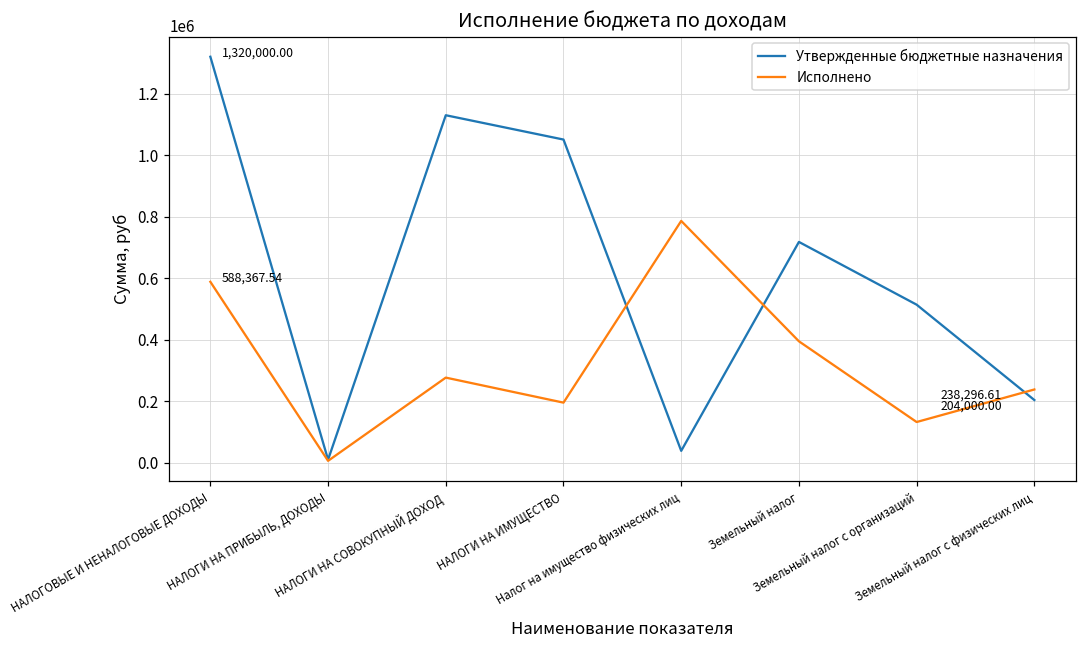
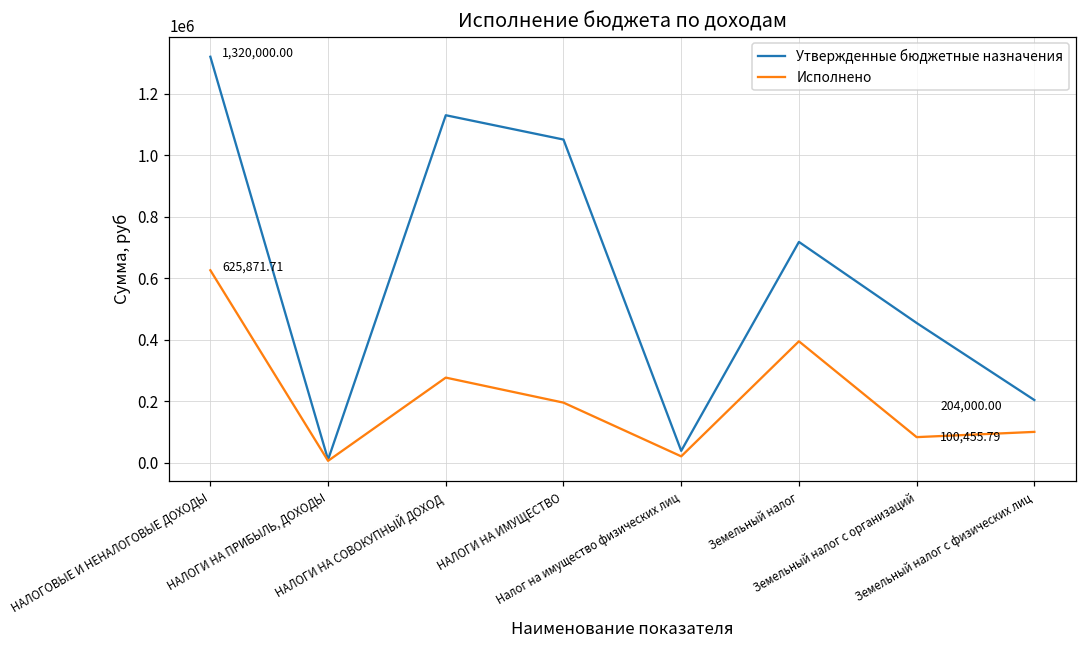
  {
    "Утвержденные бюджетные назначения": {
      "НАЛОГИ НА СОВОКУПНЫЙ ДОХОД": "1130000",
      "НАЛОГИ НА ИМУЩЕСТВО": "1050000",
      "Налог на имущество физических лиц": "40000",
      "Земельный налог": "720000",
-     "Земельный налог с организаций": "510000",
+     "Земельный налог с организаций": "450000",
      "Земельный налог с физических лиц": "200000"
    },
    "Исполнено": {
-     "НАЛОГОВЫЕ И НЕНАЛОГОВЫЕ ДОХОДЫ": "588,367.54",
-     "Налог на имущество физических лиц": "790000",
-     "Земельный налог с организаций": "130000",
-     "Земельный налог с физических лиц": "238,296.61"
+     "НАЛОГОВЫЕ И НЕНАЛОГОВЫЕ ДОХОДЫ": "625,871.71",
+     "Налог на имущество физических лиц": "20000",
+     "Земельный налог с организаций": "80000",
+     "Земельный налог с физических лиц": "100,455.79"
    }
  }
